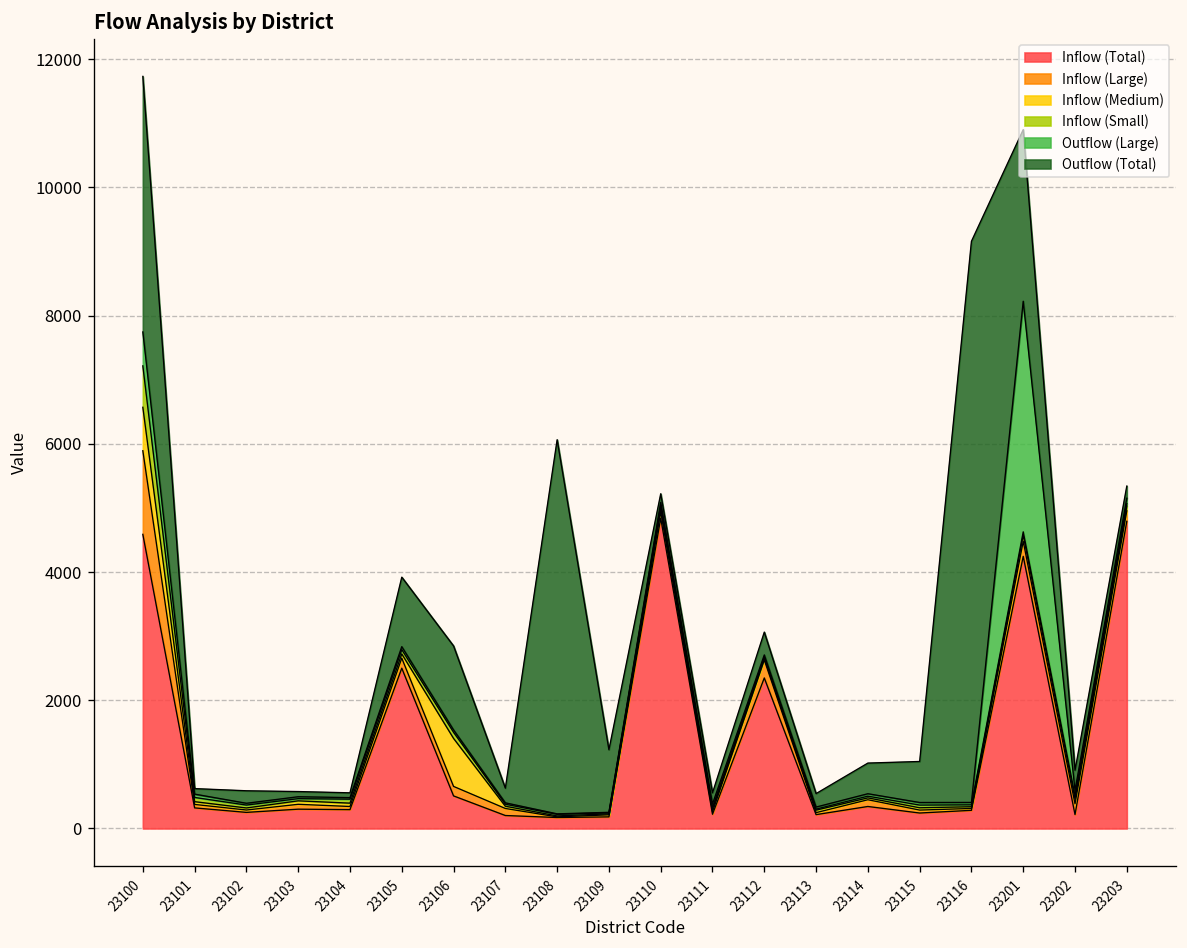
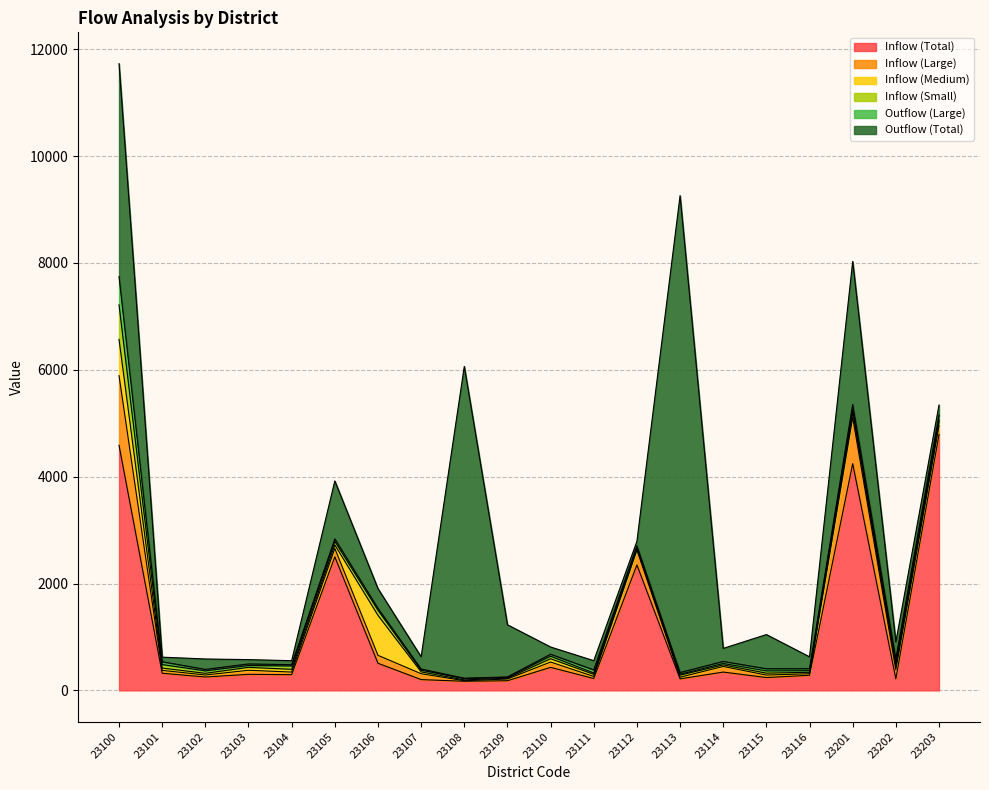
  {
    "Inflow (Total)": {
      "23100": 4600,
      "23101": 300,
      "23103": 300,
      "23104": 300,
      "23105": 2500,
      "23106": 500,
      "23107": 200,
-     "23110": 4800,
+     "23110": 400,
      "23112": 2300,
      "23114": 300,
      "23201": 4200,
      "23202": 200,
      "23203": 4800
    },
    "Inflow (Large)": {
      "23100": 1300,
      "23103": 100,
      "23104": 0,
      "23105": 200,
      "23106": 100,
      "23110": 100,
-     "23201": 200,
+     "23201": 900,
      "23202": 200,
      "23203": 200
    },
    "Inflow (Medium)": {
      "23100": 700,
      "23104": 100,
      "23105": 100,
      "23106": 700,
      "23201": 100,
      "23202": 100
    },
    "Inflow (Small)": {
      "23100": 600,
      "23101": 100,
      "23201": 100,
      "23202": 100
    },
    "Outflow (Large)": {
      "23100": 500,
      "23101": 100,
      "23111": 100,
-     "23201": 3600,
+     "23201": 100,
      "23202": 100,
      "23203": 100
    },
    "Outflow (Total)": {
      "23100": 4000,
      "23101": 100,
      "23102": 200,
      "23103": 100,
      "23104": 100,
      "23105": 1100,
-     "23106": 1300,
+     "23106": 400,
      "23107": 200,
      "23108": 5800,
      "23109": 1000,
      "23110": 100,
      "23111": 200,
-     "23112": 400,
-     "23113": 200,
-     "23114": 500,
+     "23112": 100,
+     "23113": 8900,
+     "23114": 200,
      "23115": 600,
-     "23116": 8800,
+     "23116": 200,
      "23202": 300,
      "23203": 200
    }
  }
